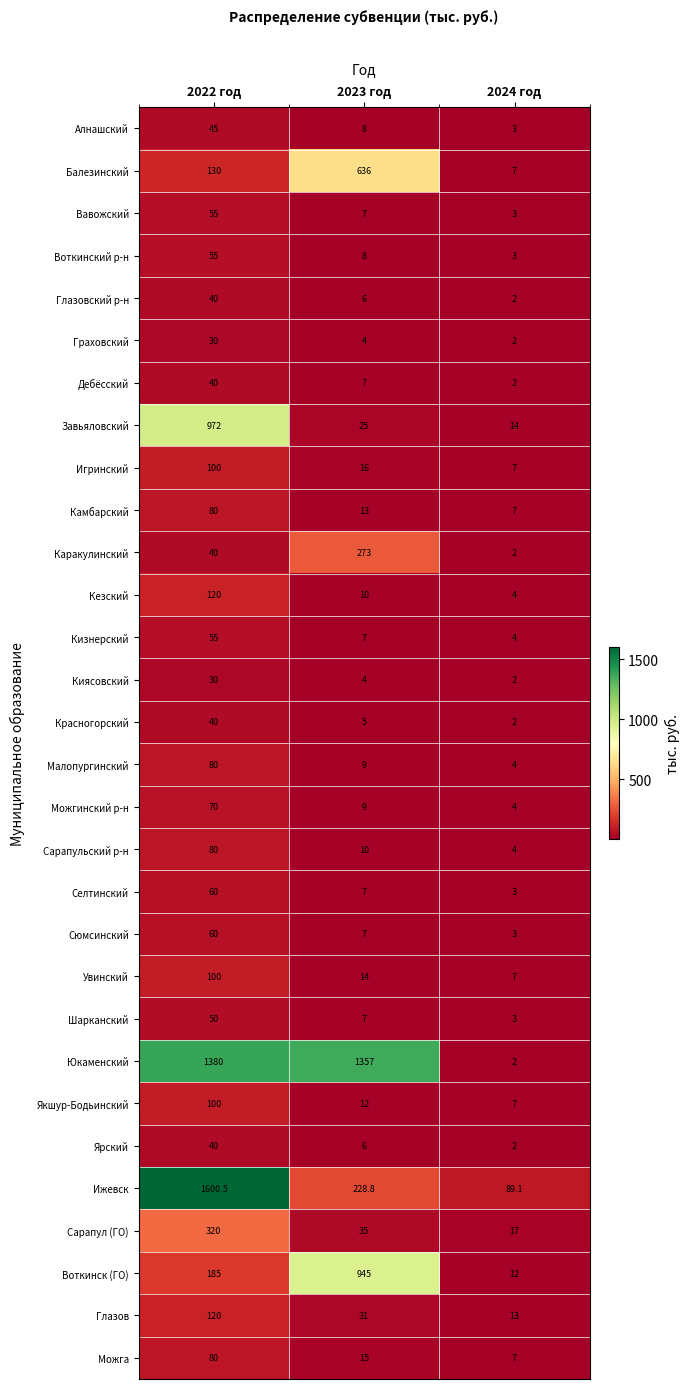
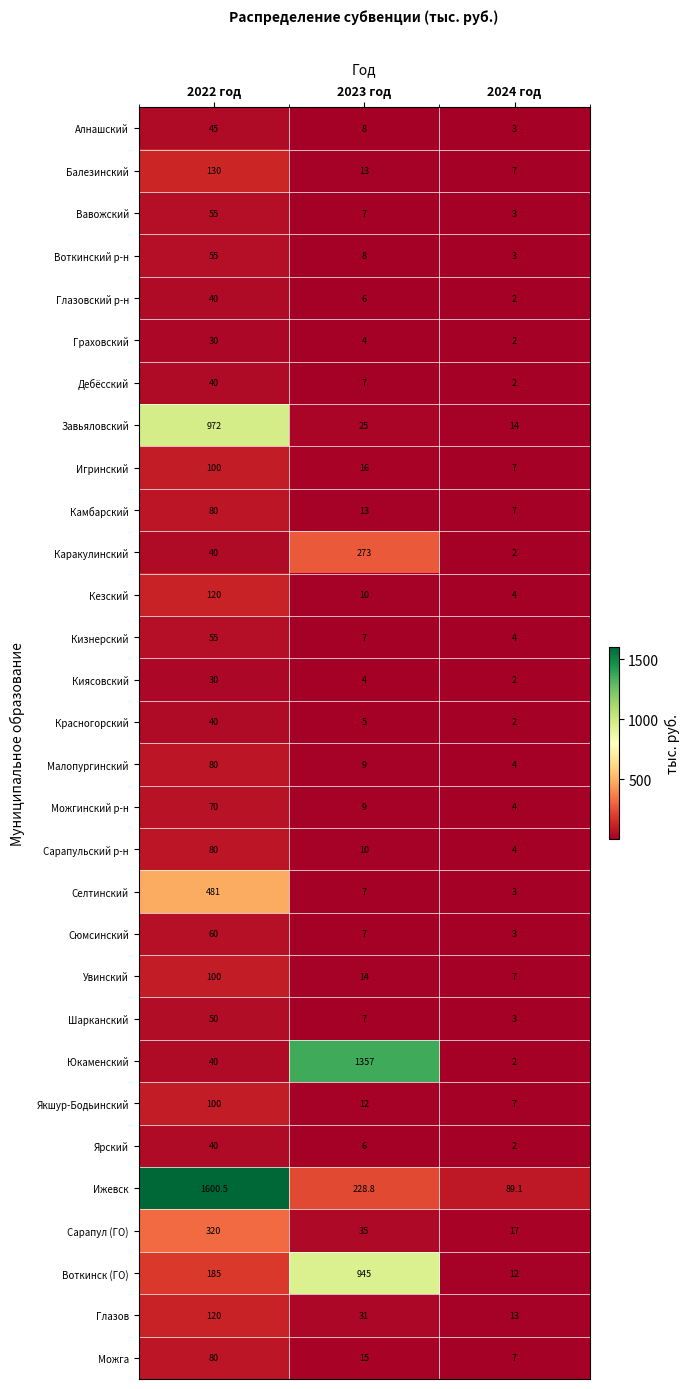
  {
    "Алнашский": {
      "2022 год": 45,
      "2023 год": 8,
      "2024 год": 3
    },
    "Балезинский": {
      "2022 год": 130,
-     "2023 год": 636,
+     "2023 год": 13,
      "2024 год": 7
    },
    "Вавожский": {
      "2022 год": 55,
      "2023 год": 7,
      "2024 год": 3
    },
    "Воткинский р-н": {
      "2022 год": 55,
      "2023 год": 8,
      "2024 год": 3
    },
    "Глазовский р-н": {
      "2022 год": 40,
      "2023 год": 6,
      "2024 год": 2
    },
    "Граховский": {
      "2022 год": 30,
      "2023 год": 4,
      "2024 год": 2
    },
    "Дебёсский": {
      "2022 год": 40,
      "2023 год": 7,
      "2024 год": 2
    },
    "Завьяловский": {
      "2022 год": 972,
      "2023 год": 25,
      "2024 год": 14
    },
    "Игринский": {
      "2022 год": 100,
      "2023 год": 16,
      "2024 год": 7
    },
    "Камбарский": {
      "2022 год": 80,
      "2023 год": 13,
      "2024 год": 7
    },
    "Каракулинский": {
      "2022 год": 40,
      "2023 год": 273,
      "2024 год": 2
    },
    "Кезский": {
      "2022 год": 120,
      "2023 год": 10,
      "2024 год": 4
    },
    "Кизнерский": {
      "2022 год": 55,
      "2023 год": 7,
      "2024 год": 4
    },
    "Киясовский": {
      "2022 год": 30,
      "2023 год": 4,
      "2024 год": 2
    },
    "Красногорский": {
      "2022 год": 40,
      "2023 год": 5,
      "2024 год": 2
    },
    "Малопургинский": {
      "2022 год": 80,
      "2023 год": 9,
      "2024 год": 4
    },
    "Можгинский р-н": {
      "2022 год": 70,
      "2023 год": 9,
      "2024 год": 4
    },
    "Сарапульский р-н": {
      "2022 год": 80,
      "2023 год": 10,
      "2024 год": 4
    },
    "Селтинский": {
-     "2022 год": 60,
+     "2022 год": 481,
      "2023 год": 7,
      "2024 год": 3
    },
    "Сюмсинский": {
      "2022 год": 60,
      "2023 год": 7,
      "2024 год": 3
    },
    "Увинский": {
      "2022 год": 100,
      "2023 год": 14,
      "2024 год": 7
    },
    "Шарканский": {
      "2022 год": 50,
      "2023 год": 7,
      "2024 год": 3
    },
    "Юкаменский": {
-     "2022 год": 1380,
+     "2022 год": 40,
      "2023 год": 1357,
      "2024 год": 2
    },
    "Якшур-Бодьинский": {
      "2022 год": 100,
      "2023 год": 12,
      "2024 год": 7
    },
    "Ярский": {
      "2022 год": 40,
      "2023 год": 6,
      "2024 год": 2
    },
    "Ижевск": {
      "2022 год": 1600.5,
      "2023 год": 228.8,
      "2024 год": 89.1
    },
    "Сарапул (ГО)": {
      "2022 год": 320,
      "2023 год": 35,
      "2024 год": 17
    },
    "Воткинск (ГО)": {
      "2022 год": 185,
      "2023 год": 945,
      "2024 год": 12
    },
    "Глазов": {
      "2022 год": 120,
      "2023 год": 31,
      "2024 год": 13
    },
    "Можга": {
      "2022 год": 80,
      "2023 год": 15,
      "2024 год": 7
    }
  }
